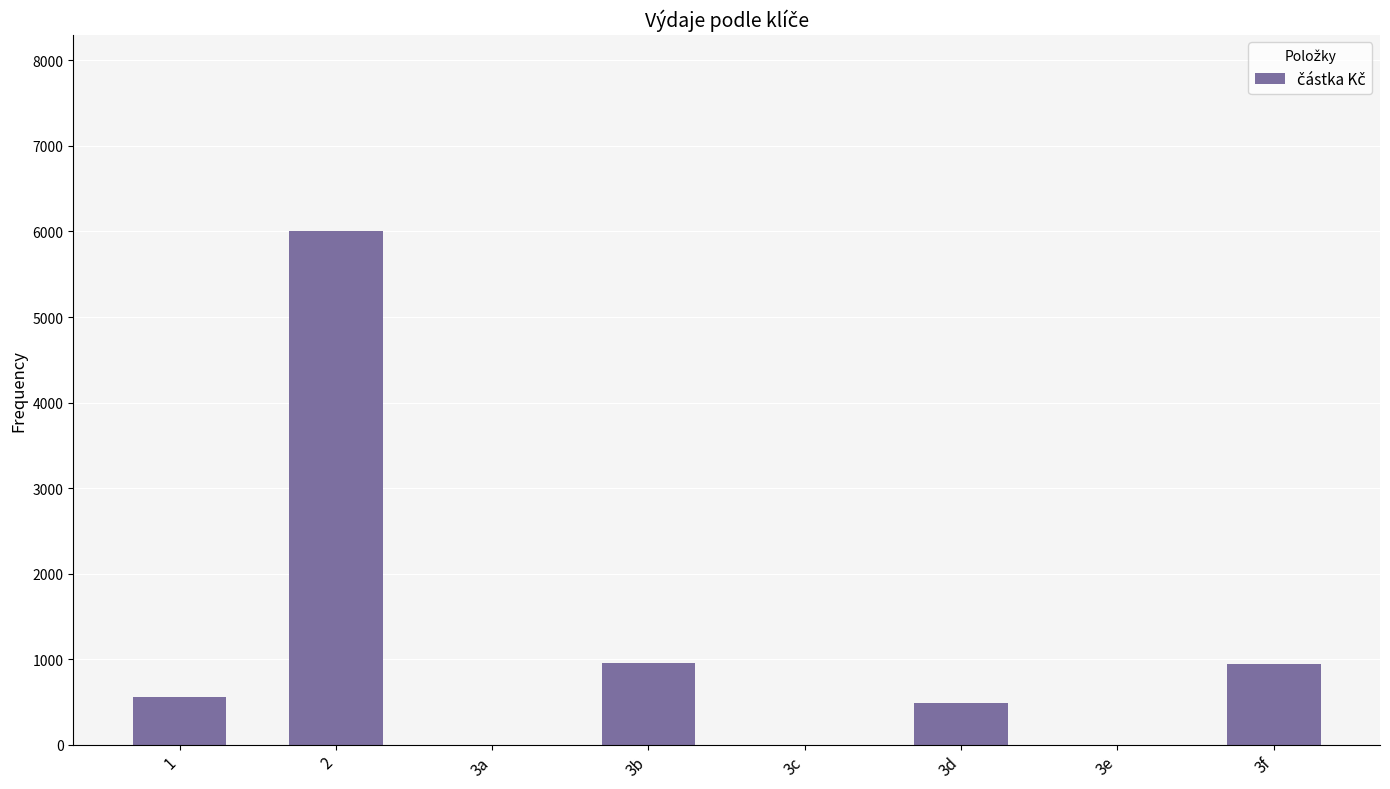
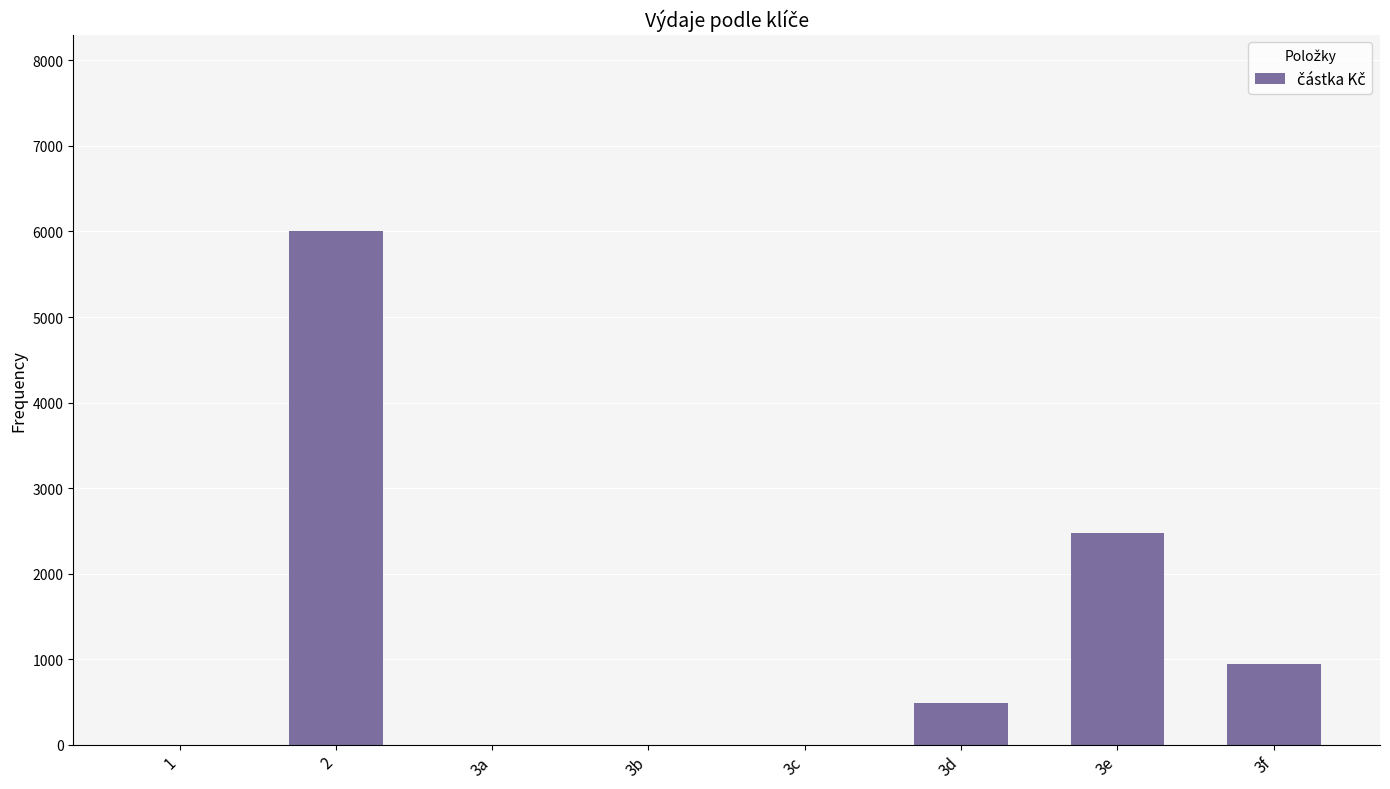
  {
-   "1": 600,
+   "1": 0,
    "2": 6000,
    "3a": 0,
-   "3b": 1000,
+   "3b": 0,
    "3c": 0,
    "3d": 500,
-   "3e": 0,
+   "3e": 2500,
    "3f": 900
  }
